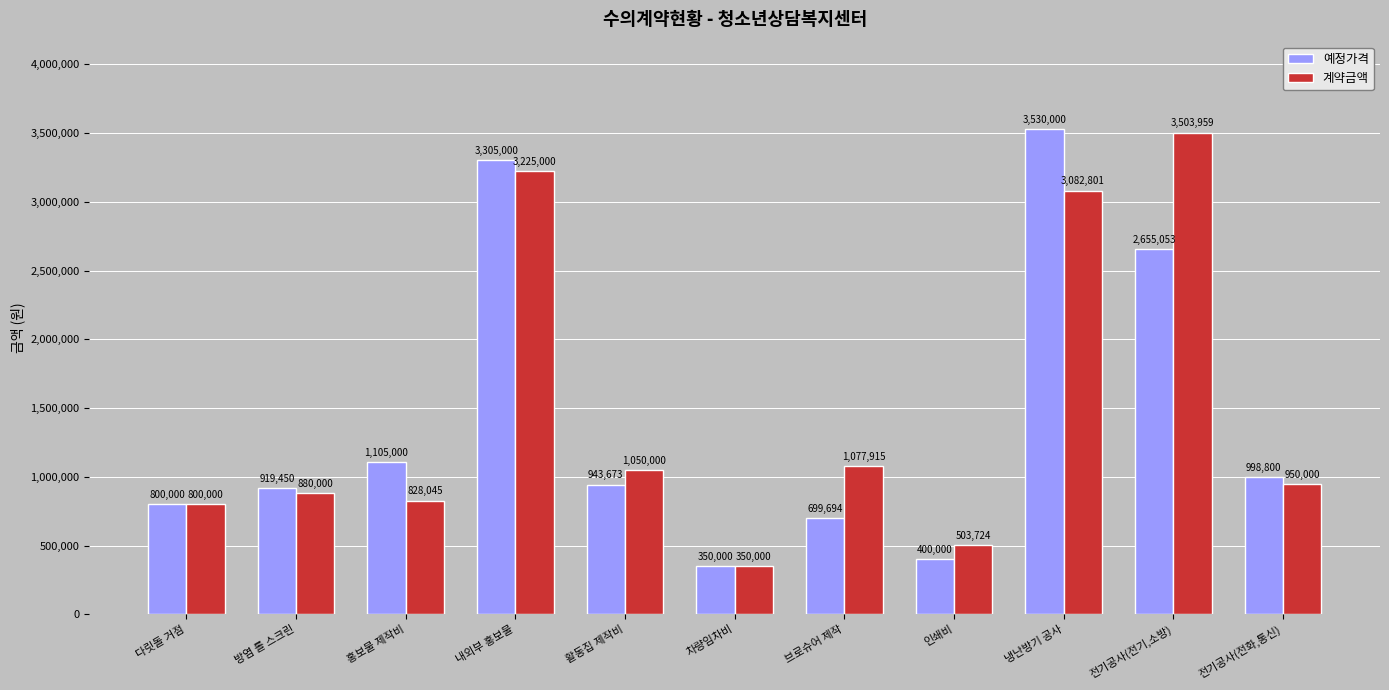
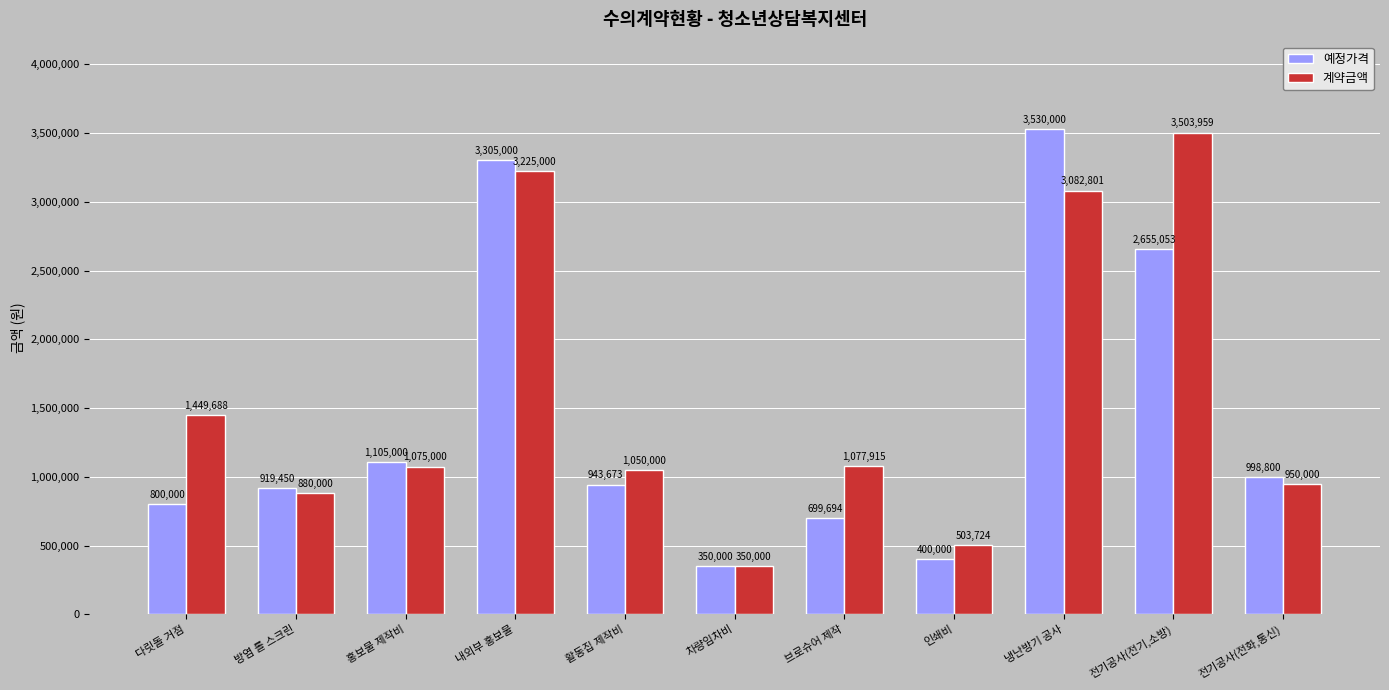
  {
    "예정가격": {
      "다릿돌 거점": "800,000",
      "방염 롤 스크린": "919,450",
      "홍보물 제작비": "1,105,000",
      "내외부 홍보물": "3,305,000",
      "활동집 제작비": "943,673",
      "차량임차비": "350,000",
      "브로슈어 제작": "699,694",
      "인쇄비": "400,000",
      "냉난방기 공사": "3,530,000",
      "전기공사(전기,소방)": "2,655,053",
      "전기공사(전화,통신)": "998,800"
    },
    "계약금액": {
-     "다릿돌 거점": "800,000",
+     "다릿돌 거점": "1,449,688",
      "방염 롤 스크린": "880,000",
-     "홍보물 제작비": "828,045",
+     "홍보물 제작비": "1,075,000",
      "내외부 홍보물": "3,225,000",
      "활동집 제작비": "1,050,000",
      "차량임차비": "350,000",
      "브로슈어 제작": "1,077,915",
      "인쇄비": "503,724",
      "냉난방기 공사": "3,082,801",
      "전기공사(전기,소방)": "3,503,959",
      "전기공사(전화,통신)": "950,000"
    }
  }
